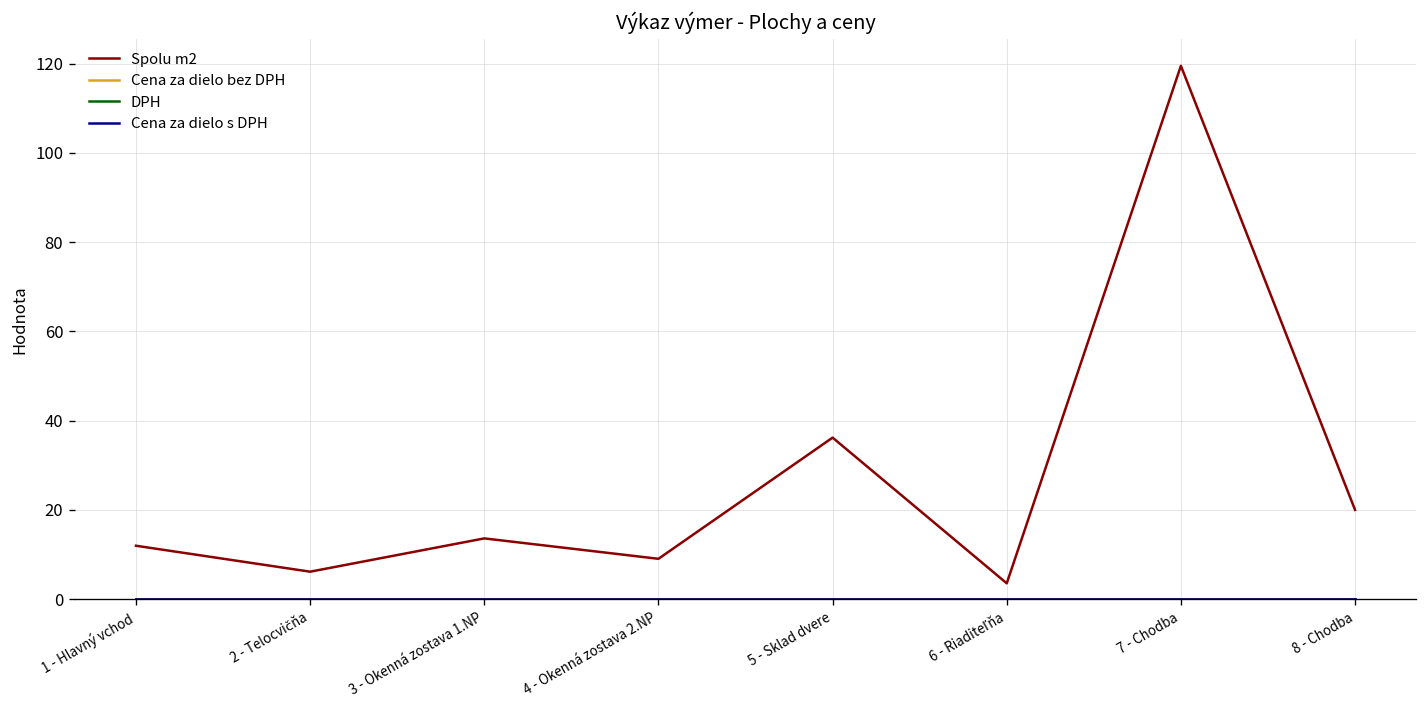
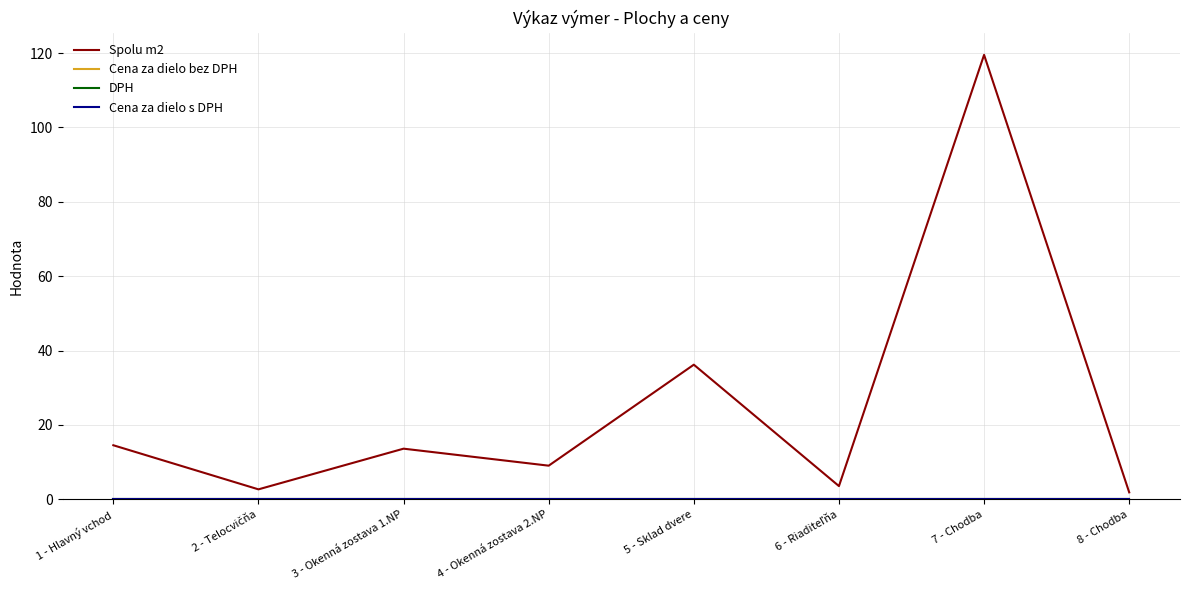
  {
    "Spolu m2": {
-     "1 - Hlavný vchod": 12,
-     "2 - Telocvičňa": 6,
+     "1 - Hlavný vchod": 15,
+     "2 - Telocvičňa": 3,
      "3 - Okenná zostava 1.NP": 14,
      "4 - Okenná zostava 2.NP": 9,
      "5 - Sklad dvere": 36,
      "6 - Riaditeľňa": 4,
      "7 - Chodba": 120,
-     "8 - Chodba": 20
+     "8 - Chodba": 2
    },
    "Cena za dielo s DPH": {
      "1 - Hlavný vchod": 0,
      "2 - Telocvičňa": 0,
      "3 - Okenná zostava 1.NP": 0,
      "4 - Okenná zostava 2.NP": 0,
      "5 - Sklad dvere": 0,
      "6 - Riaditeľňa": 0,
      "7 - Chodba": 0,
      "8 - Chodba": 0
    }
  }
